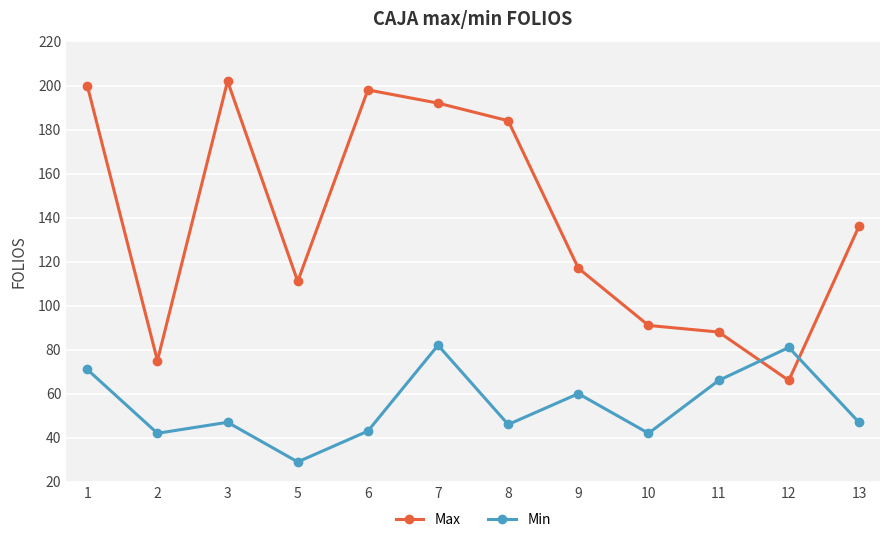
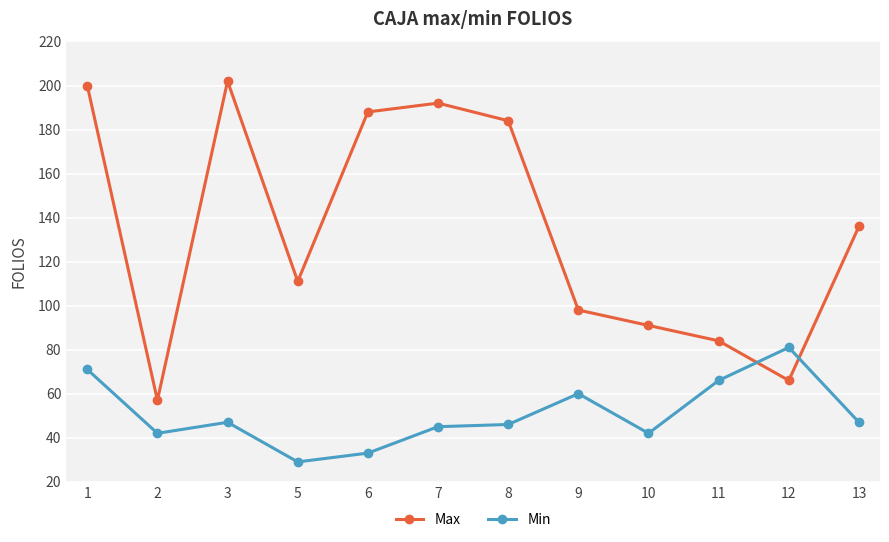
  {
    "Max": {
      "1": 200,
-     "2": 75,
+     "2": 57,
      "3": 202,
      "5": 111,
-     "6": 198,
+     "6": 188,
      "7": 192,
      "8": 184,
-     "9": 117,
+     "9": 98,
      "10": 91,
-     "11": 88,
+     "11": 84,
      "12": 66,
      "13": 136
    },
    "Min": {
      "1": 71,
      "2": 42,
      "3": 47,
      "5": 29,
-     "6": 43,
-     "7": 82,
+     "6": 33,
+     "7": 45,
      "8": 46,
      "9": 60,
      "10": 42,
      "11": 66,
      "12": 81,
      "13": 47
    }
  }
